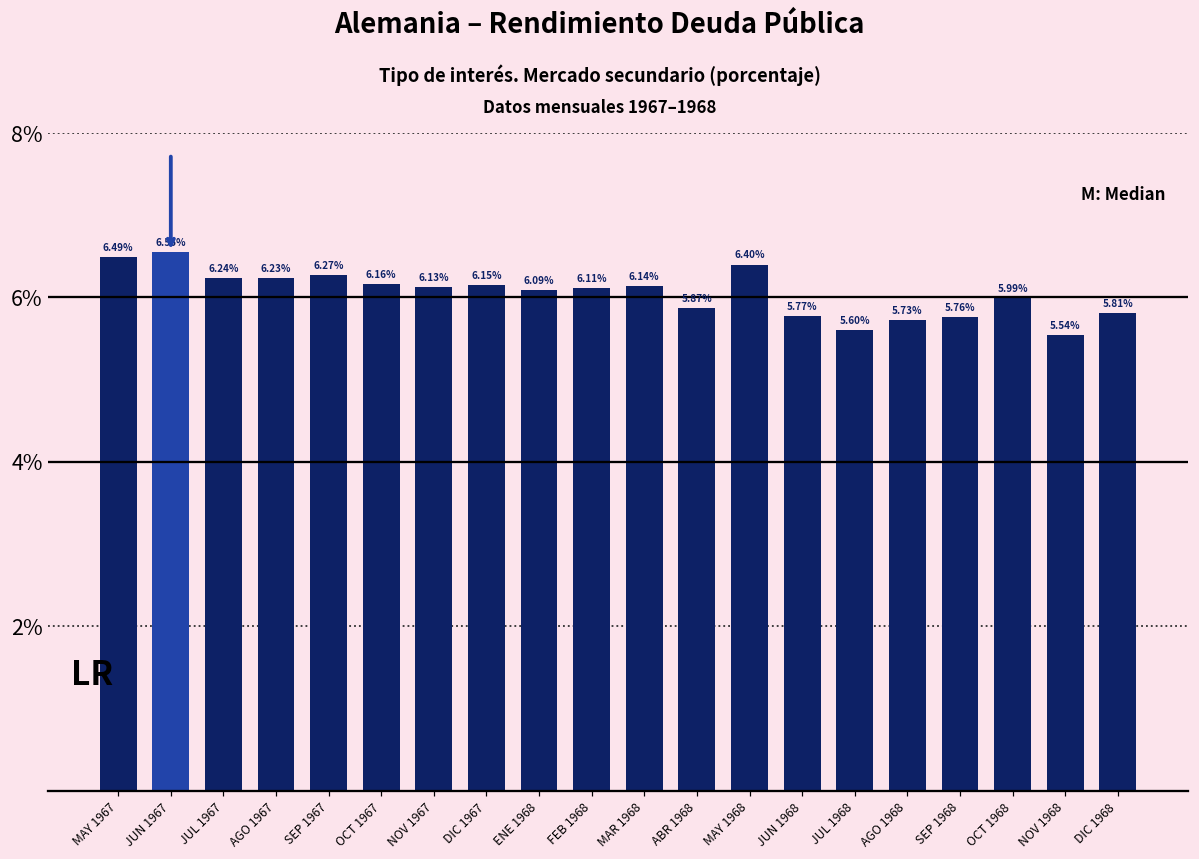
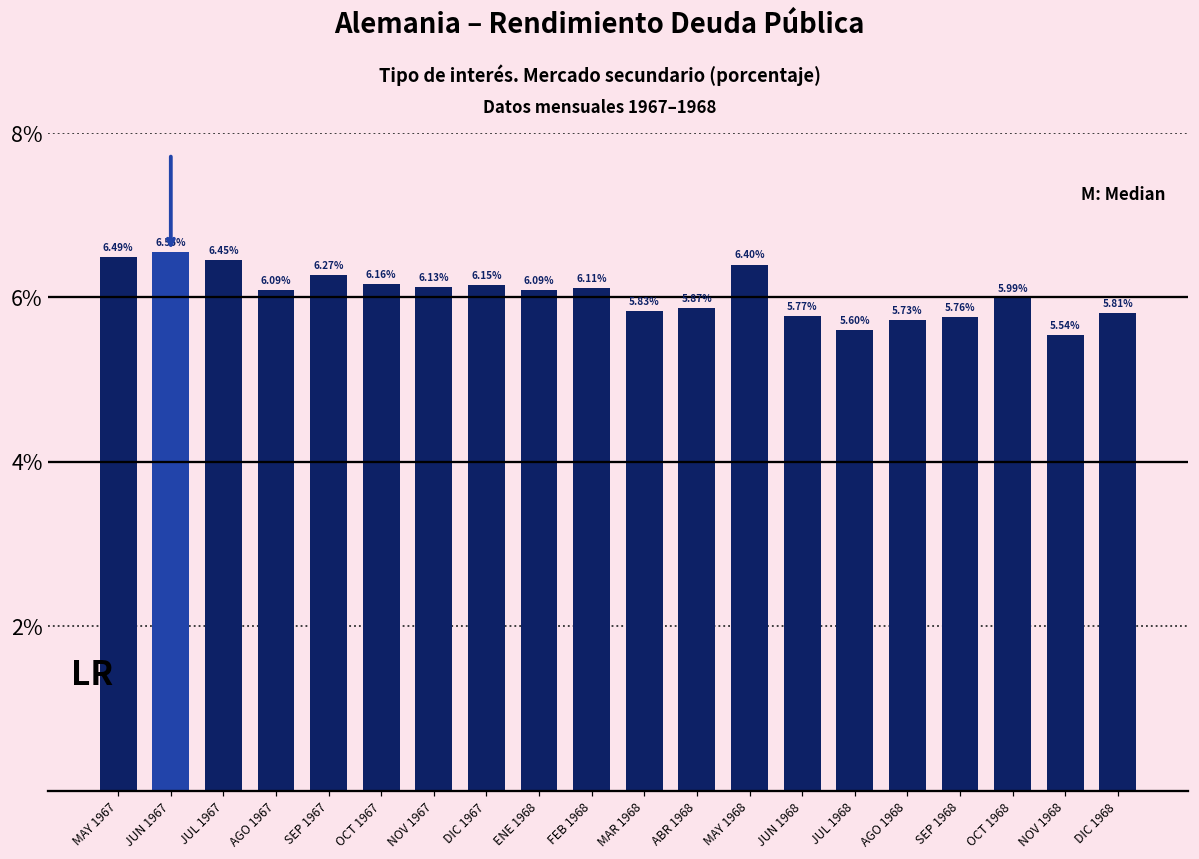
  {
    "MAY 1967": "6.49%",
    "JUN 1967": "6.55%",
-   "JUL 1967": "6.24%",
-   "AGO 1967": "6.23%",
+   "JUL 1967": "6.45%",
+   "AGO 1967": "6.09%",
    "SEP 1967": "6.27%",
    "OCT 1967": "6.16%",
    "NOV 1967": "6.13%",
    "DIC 1967": "6.15%",
    "ENE 1968": "6.09%",
    "FEB 1968": "6.11%",
-   "MAR 1968": "6.14%",
+   "MAR 1968": "5.83%",
    "ABR 1968": "5.87%",
    "MAY 1968": "6.40%",
    "JUN 1968": "5.77%",
    "JUL 1968": "5.60%",
    "AGO 1968": "5.73%",
    "SEP 1968": "5.76%",
    "OCT 1968": "5.99%",
    "NOV 1968": "5.54%",
    "DIC 1968": "5.81%"
  }
